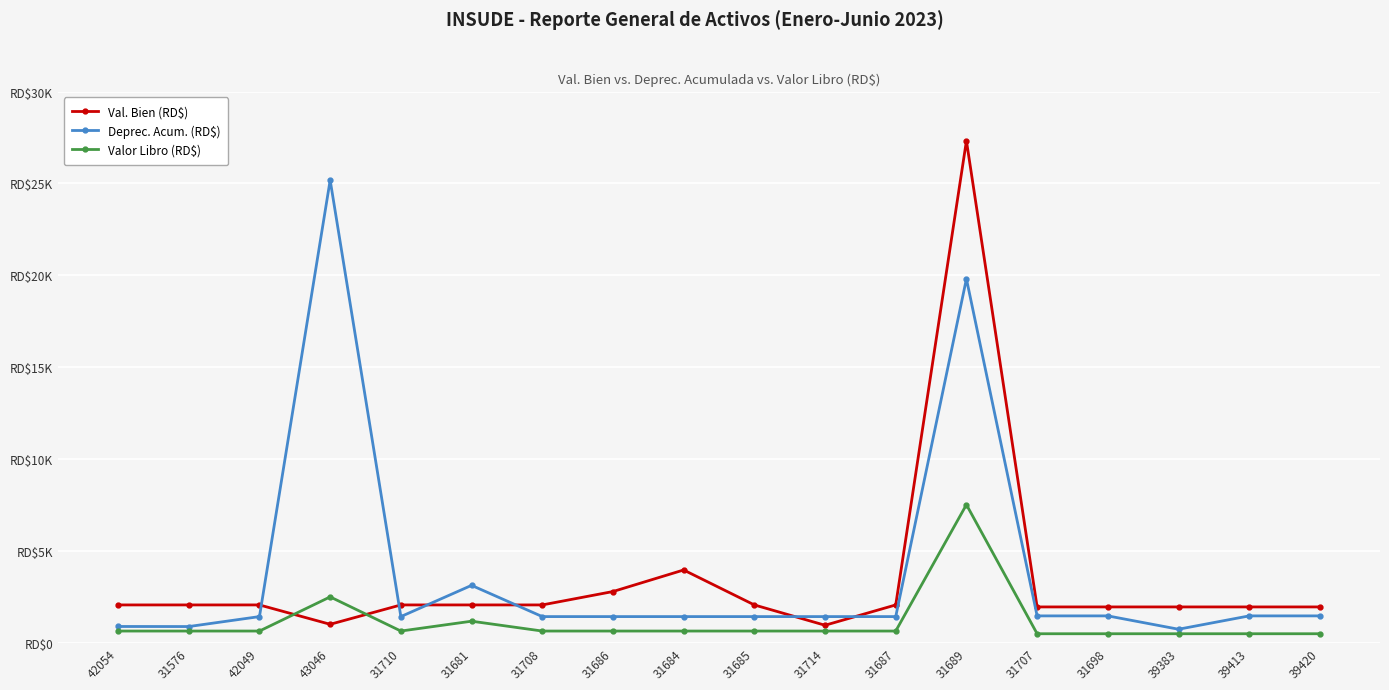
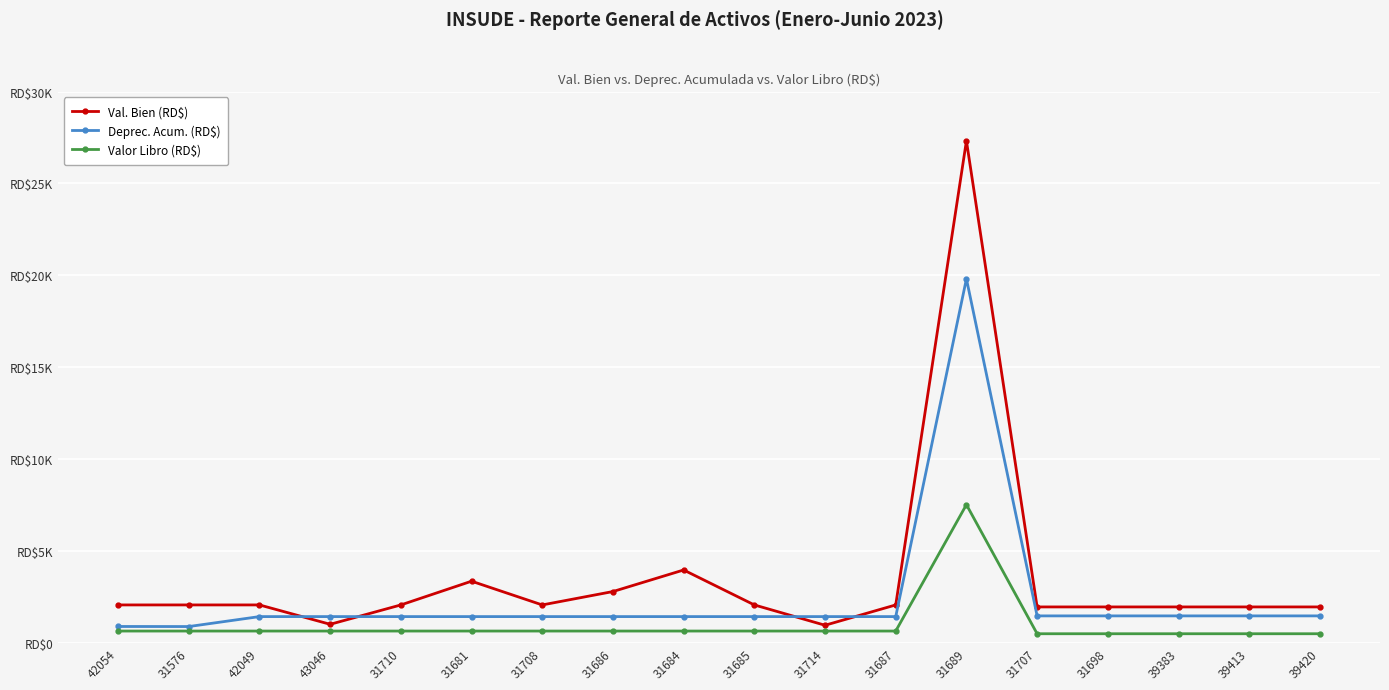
  {
    "Val. Bien (RD$)": {
      "42054": "RD$2100",
      "31576": "RD$2100",
      "42049": "RD$2100",
      "43046": "RD$1000",
      "31710": "RD$2100",
-     "31681": "RD$2100",
+     "31681": "RD$3300",
      "31708": "RD$2100",
      "31686": "RD$2800",
      "31684": "RD$4000",
      "31685": "RD$2100",
      "31714": "RD$900",
      "31687": "RD$2100",
      "31689": "RD$27300",
      "31707": "RD$1900",
      "31698": "RD$1900",
      "39383": "RD$1900",
      "39413": "RD$1900",
      "39420": "RD$1900"
    },
    "Deprec. Acum. (RD$)": {
      "42054": "RD$900",
      "31576": "RD$900",
      "42049": "RD$1400",
-     "43046": "RD$25200",
+     "43046": "RD$1400",
      "31710": "RD$1400",
-     "31681": "RD$3100",
+     "31681": "RD$1400",
      "31708": "RD$1400",
      "31686": "RD$1400",
      "31684": "RD$1400",
      "31685": "RD$1400",
      "31714": "RD$1400",
      "31687": "RD$1400",
      "31689": "RD$19800",
      "31707": "RD$1500",
      "31698": "RD$1500",
-     "39383": "RD$700",
+     "39383": "RD$1500",
      "39413": "RD$1500",
      "39420": "RD$1500"
    },
    "Valor Libro (RD$)": {
      "42054": "RD$600",
      "31576": "RD$600",
      "42049": "RD$600",
-     "43046": "RD$2500",
+     "43046": "RD$600",
      "31710": "RD$600",
-     "31681": "RD$1200",
+     "31681": "RD$600",
      "31708": "RD$600",
      "31686": "RD$600",
      "31684": "RD$600",
      "31685": "RD$600",
      "31714": "RD$600",
      "31687": "RD$600",
      "31689": "RD$7500",
      "31707": "RD$500",
      "31698": "RD$500",
      "39383": "RD$500",
      "39413": "RD$500",
      "39420": "RD$500"
    }
  }
